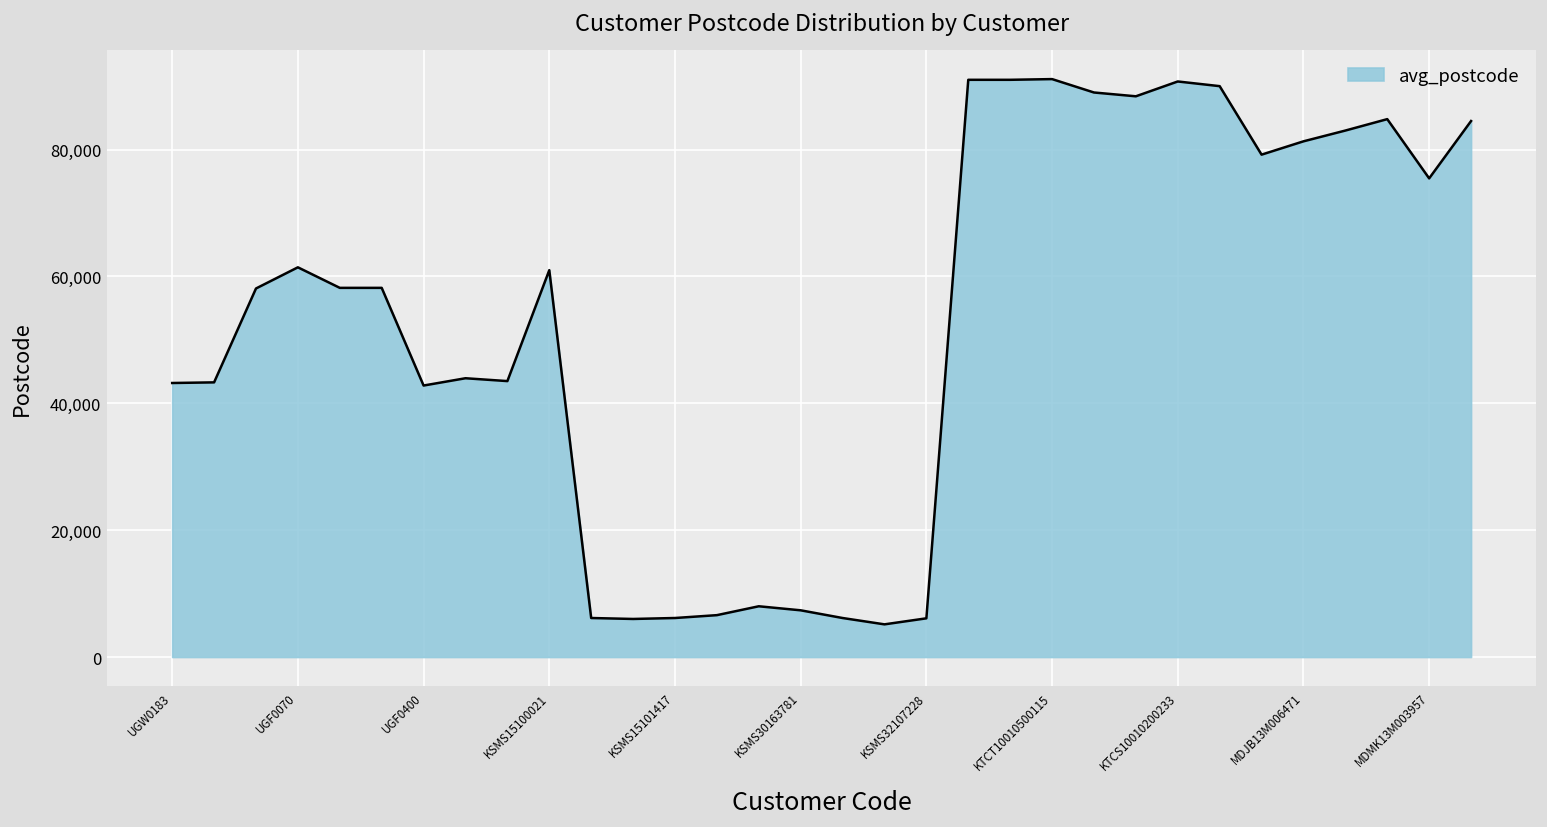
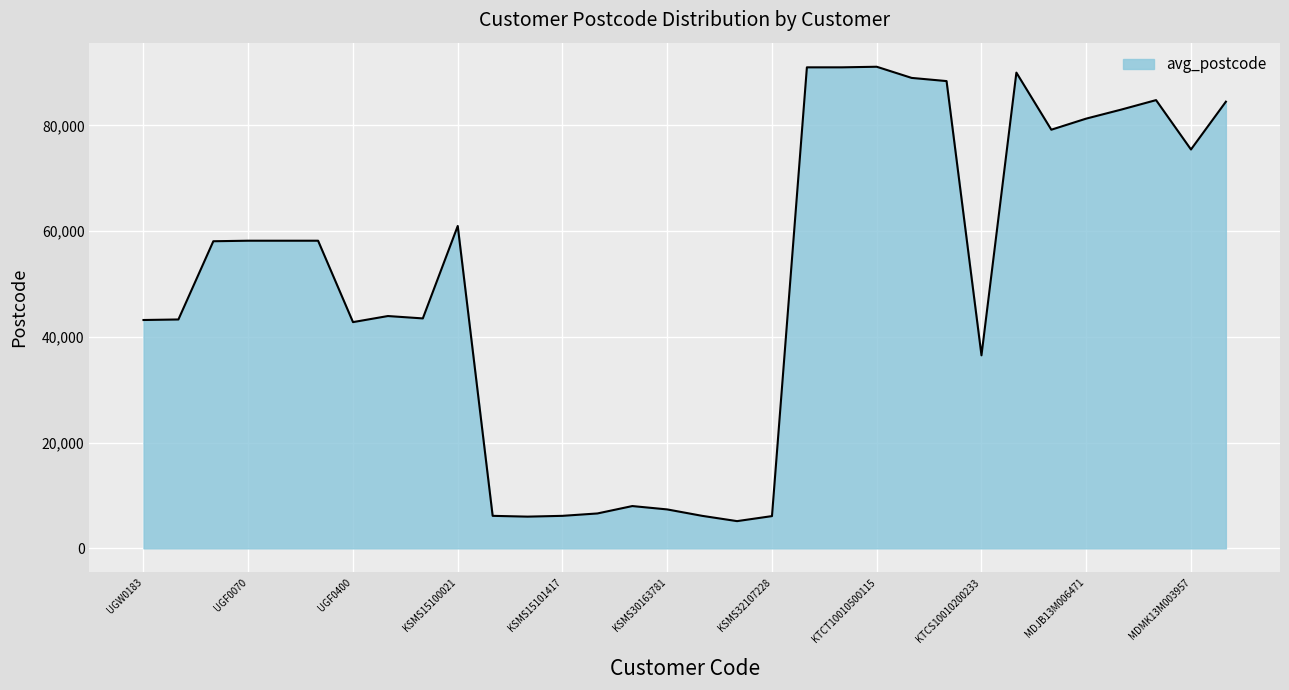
  {
    "UGW0183": "43,000",
-   "UGF0070": "61,000",
+   "UGF0070": "58,000",
    "UGF0400": "43,000",
    "KSMS15100021": "61,000",
    "KSMS15101417": "6,000",
    "KSMS30163781": "7,000",
    "KSMS32107228": "6,000",
    "KTCT10010500115": "91,000",
-   "KTCS10010200233": "91,000",
+   "KTCS10010200233": "37,000",
    "MDJB13M006471": "81,000",
    "MDMK13M003957": "75,000"
  }
